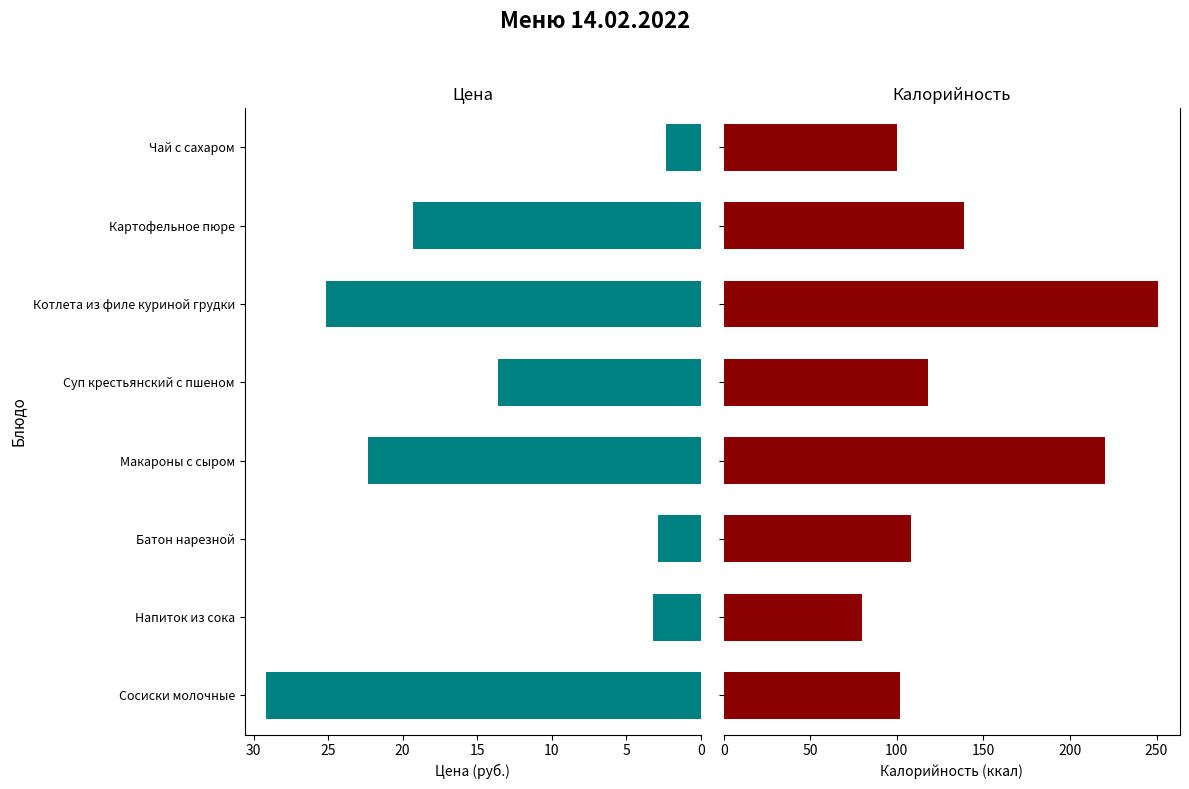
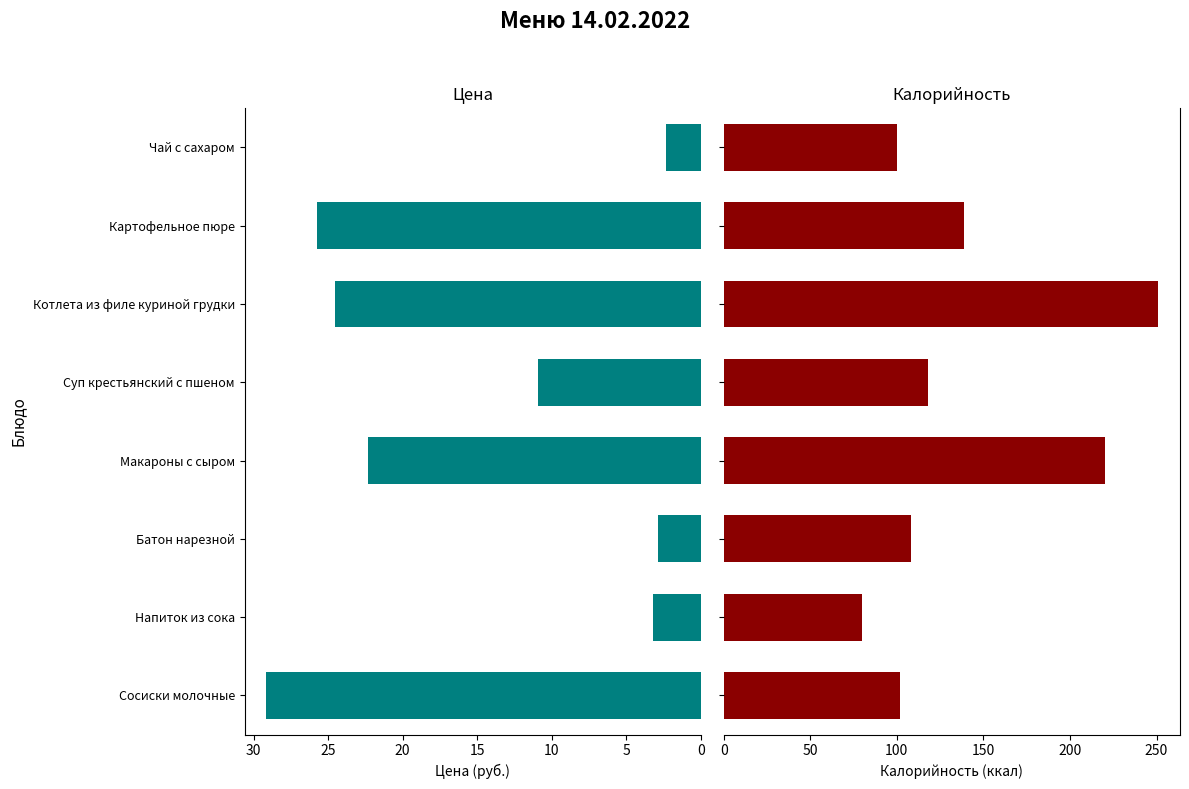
  {
    "Цена": {
      "Чай с сахаром": 2.3,
-     "Картофельное пюре": 19.3,
-     "Котлета из филе куриной грудки": 25.2,
-     "Суп крестьянский с пшеном": 13.6,
+     "Картофельное пюре": 25.8,
+     "Котлета из филе куриной грудки": 24.6,
+     "Суп крестьянский с пшеном": 10.9,
      "Макароны с сыром": 22.3,
      "Батон нарезной": 2.9,
      "Напиток из сока": 3.2,
      "Сосиски молочные": 29.2
    }
  }
